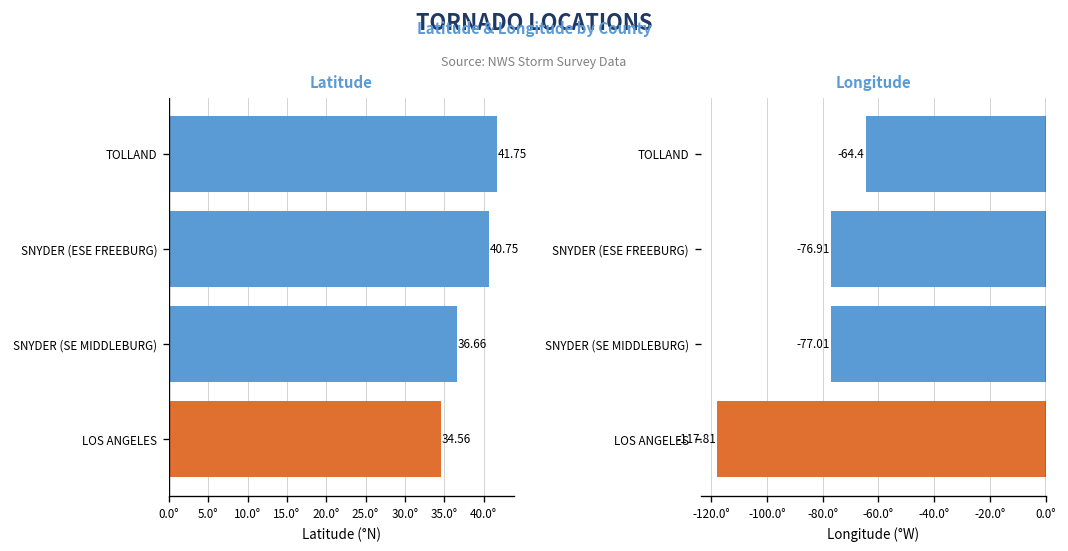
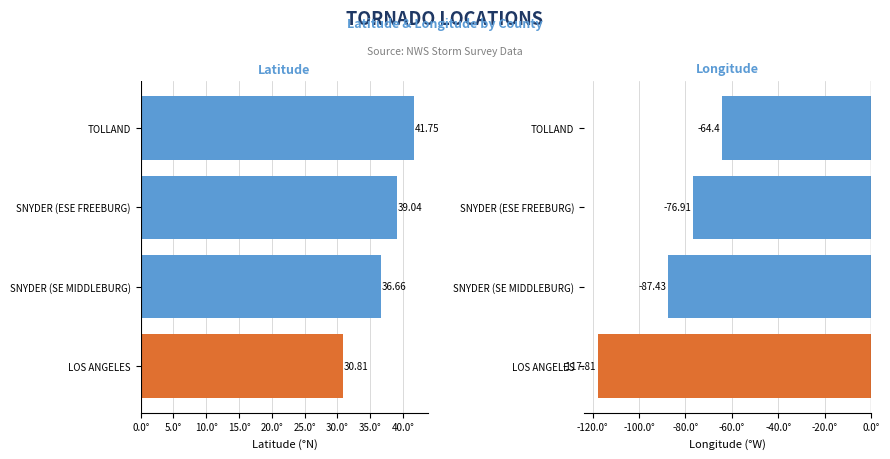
  {
    "Latitude": {
      "TOLLAND": 41.75,
-     "SNYDER (ESE FREEBURG)": 40.75,
+     "SNYDER (ESE FREEBURG)": 39.04,
      "SNYDER (SE MIDDLEBURG)": 36.66,
-     "LOS ANGELES": 34.56
+     "LOS ANGELES": 30.81
    },
    "Longitude": {
      "TOLLAND": -64.4,
      "SNYDER (ESE FREEBURG)": -76.91,
-     "SNYDER (SE MIDDLEBURG)": -77.01,
+     "SNYDER (SE MIDDLEBURG)": -87.43,
      "LOS ANGELES": -117.81
    }
  }
